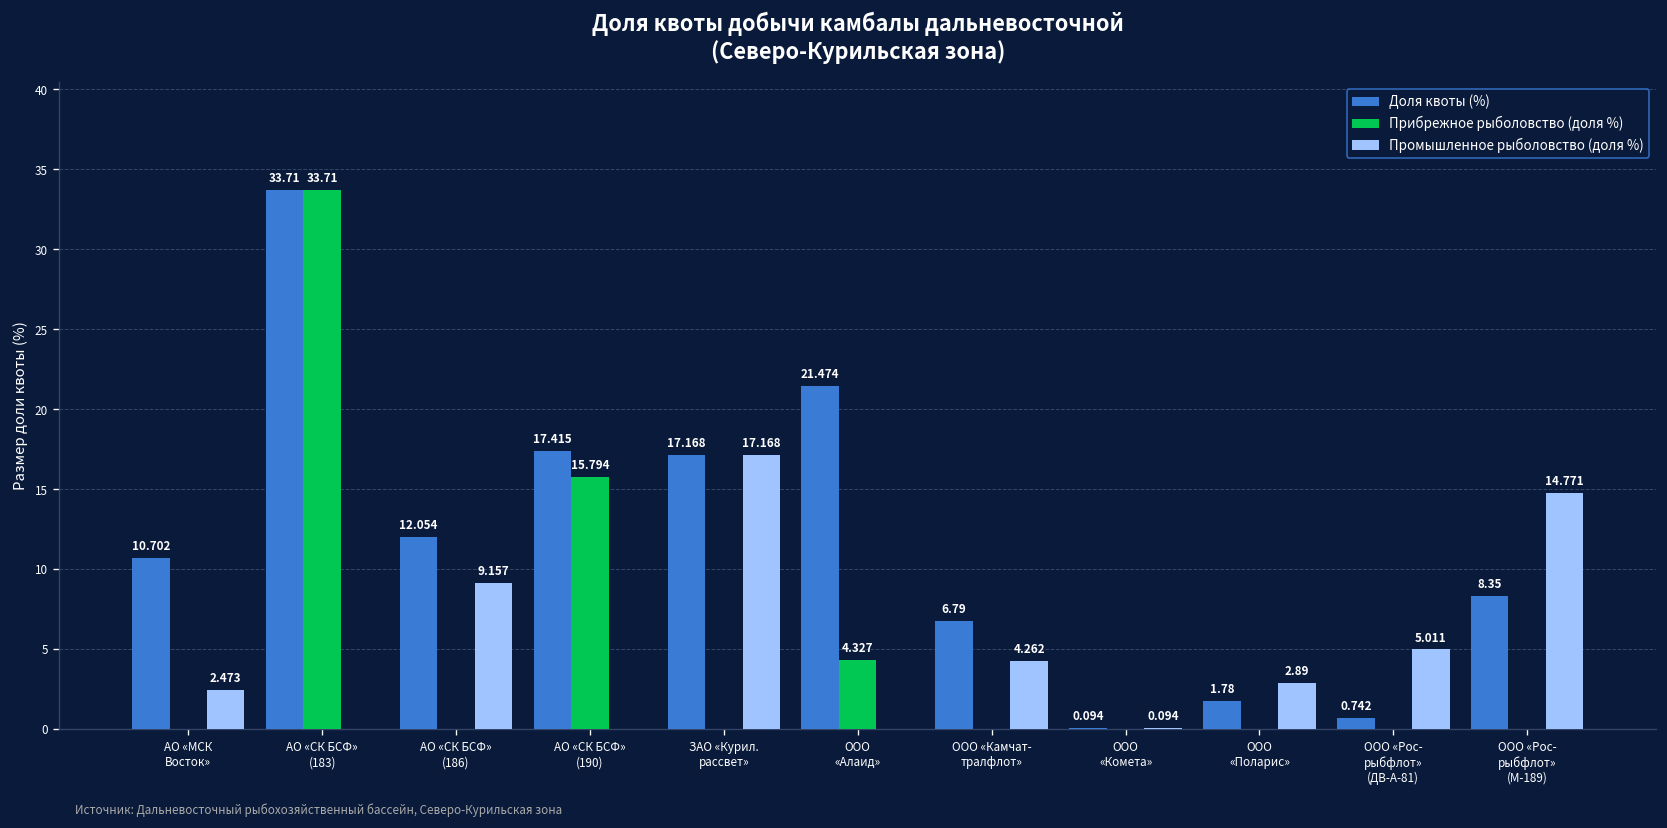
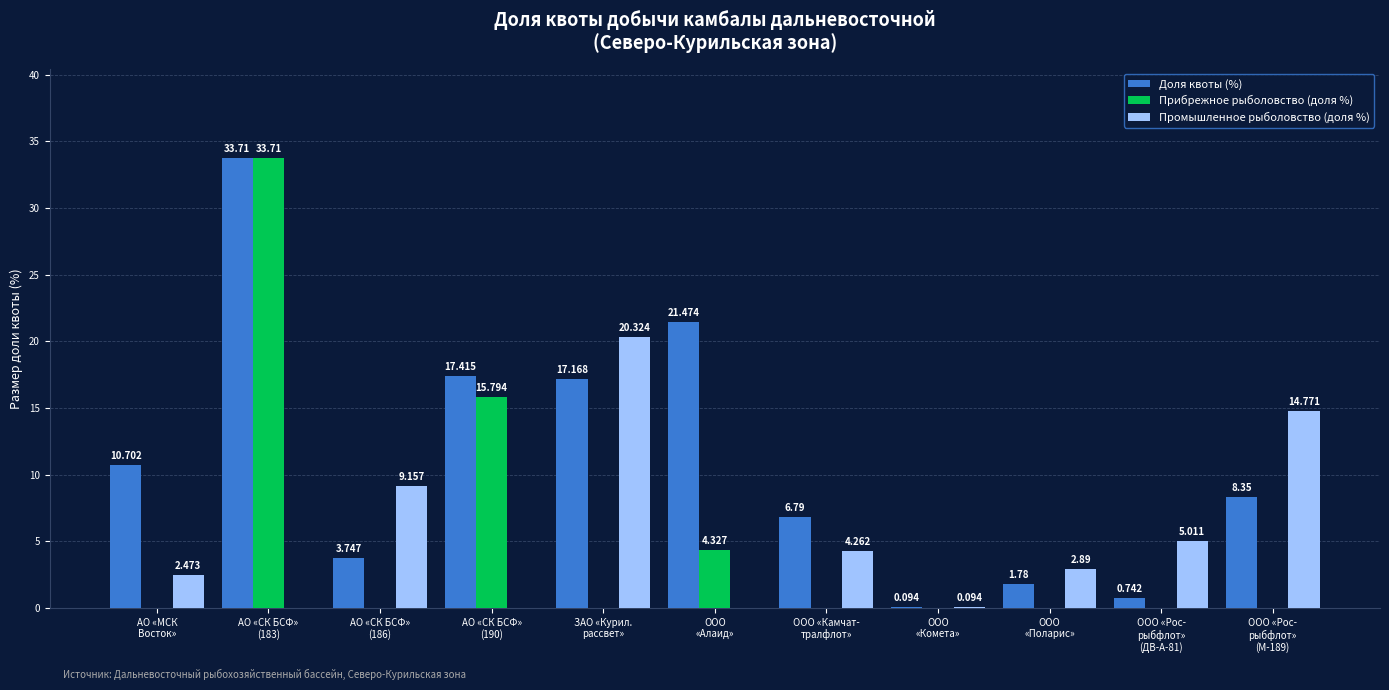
  {
    "Доля квоты (%)": {
      "АО «МСК Восток»": 10.702,
      "АО «СК БСФ» (183)": 33.71,
-     "АО «СК БСФ» (186)": 12.054,
+     "АО «СК БСФ» (186)": 3.747,
      "АО «СК БСФ» (190)": 17.415,
      "ЗАО «Курил. рассвет»": 17.168,
      "ООО «Алаид»": 21.474,
      "ООО «Камчат- тралфлот»": 6.79,
      "ООО «Комета»": 0.094,
      "ООО «Поларис»": 1.78,
      "ООО «Рос- рыбфлот» (ДВ-А-81)": 0.742,
      "ООО «Рос- рыбфлот» (М-189)": 8.35
    },
    "Прибрежное рыболовство (доля %)": {
      "АО «СК БСФ» (183)": 33.71,
      "АО «СК БСФ» (190)": 15.794,
      "ООО «Алаид»": 4.327
    },
    "Промышленное рыболовство (доля %)": {
      "АО «МСК Восток»": 2.473,
      "АО «СК БСФ» (186)": 9.157,
-     "ЗАО «Курил. рассвет»": 17.168,
+     "ЗАО «Курил. рассвет»": 20.324,
      "ООО «Камчат- тралфлот»": 4.262,
      "ООО «Комета»": 0.094,
      "ООО «Поларис»": 2.89,
      "ООО «Рос- рыбфлот» (ДВ-А-81)": 5.011,
      "ООО «Рос- рыбфлот» (М-189)": 14.771
    }
  }
